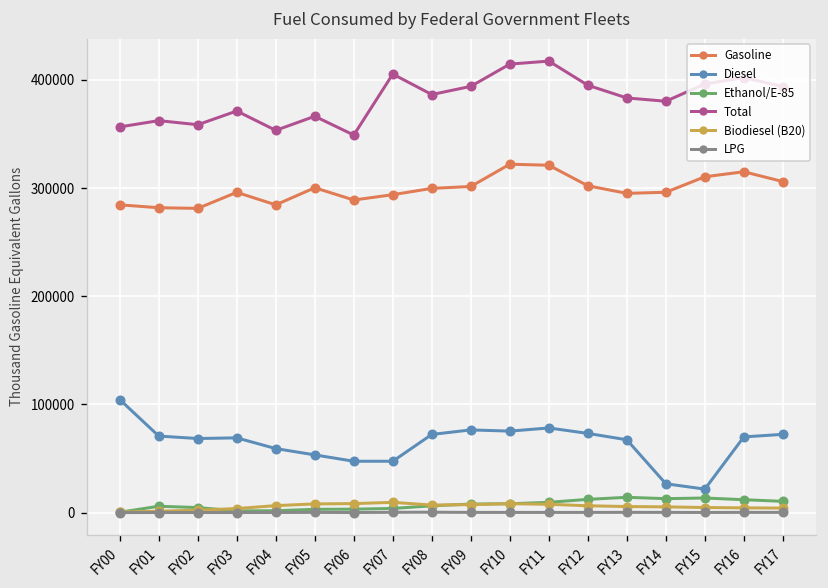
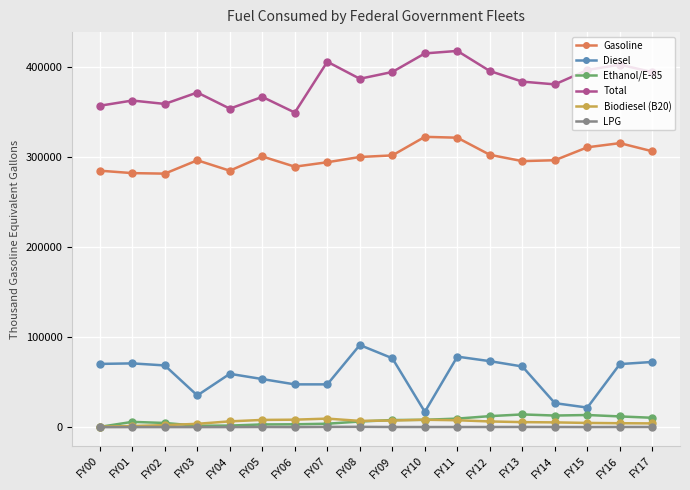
  {
    "Diesel": {
-     "FY00": 100000,
+     "FY00": 70000,
      "FY01": 70000,
      "FY02": 70000,
-     "FY03": 70000,
+     "FY03": 40000,
      "FY04": 60000,
      "FY05": 50000,
      "FY06": 50000,
      "FY07": 50000,
-     "FY08": 70000,
+     "FY08": 90000,
      "FY09": 80000,
-     "FY10": 80000,
+     "FY10": 20000,
      "FY11": 80000,
      "FY12": 70000,
      "FY13": 70000,
      "FY14": 30000,
      "FY15": 20000,
      "FY16": 70000,
      "FY17": 70000
    },
    "Total": {
      "FY00": 360000,
      "FY01": 360000,
      "FY02": 360000,
      "FY03": 370000,
      "FY04": 350000,
      "FY05": 370000,
      "FY06": 350000,
      "FY07": 410000,
      "FY08": 390000,
      "FY09": 390000,
      "FY10": 410000,
      "FY11": 420000,
      "FY12": 390000,
      "FY13": 380000,
      "FY14": 380000
    }
  }
